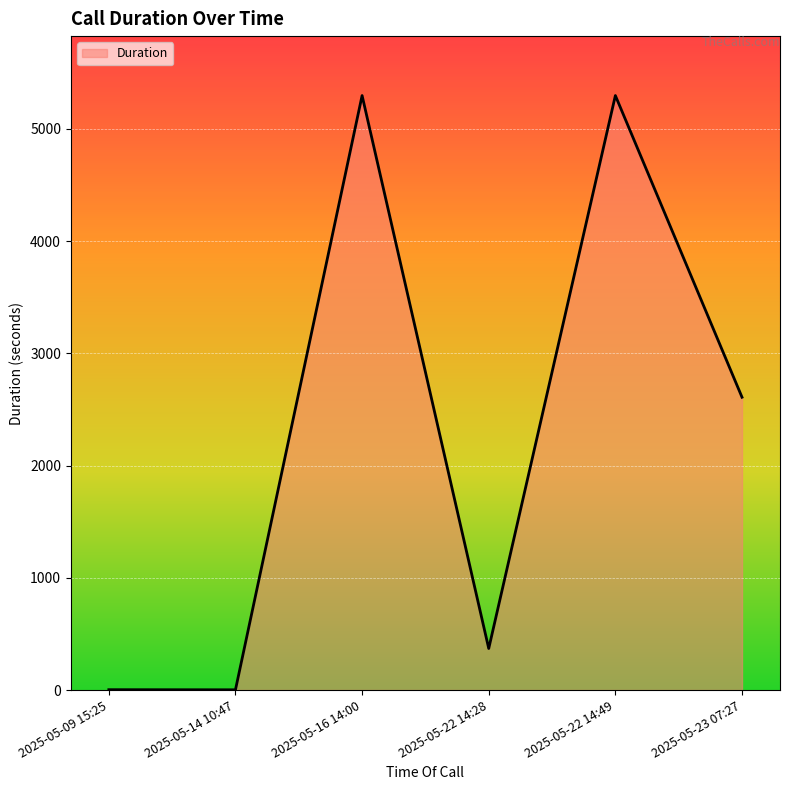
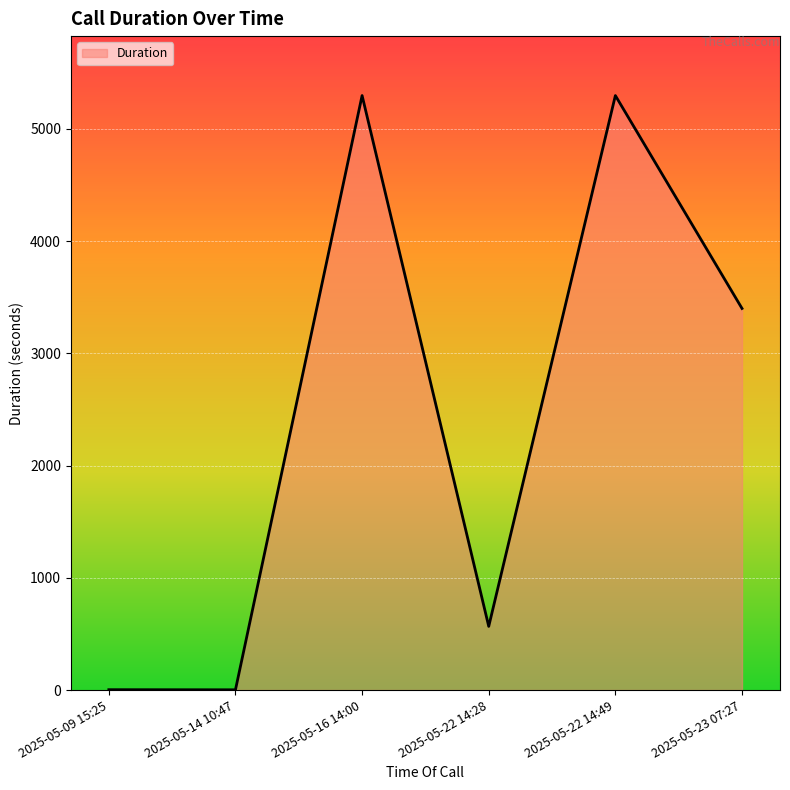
  {
    "2025-05-09 15:25": 0,
    "2025-05-14 10:47": 0,
    "2025-05-16 14:00": 5300,
-   "2025-05-22 14:28": 370,
+   "2025-05-22 14:28": 570,
    "2025-05-22 14:49": 5300,
-   "2025-05-23 07:27": 2610
+   "2025-05-23 07:27": 3400
  }
